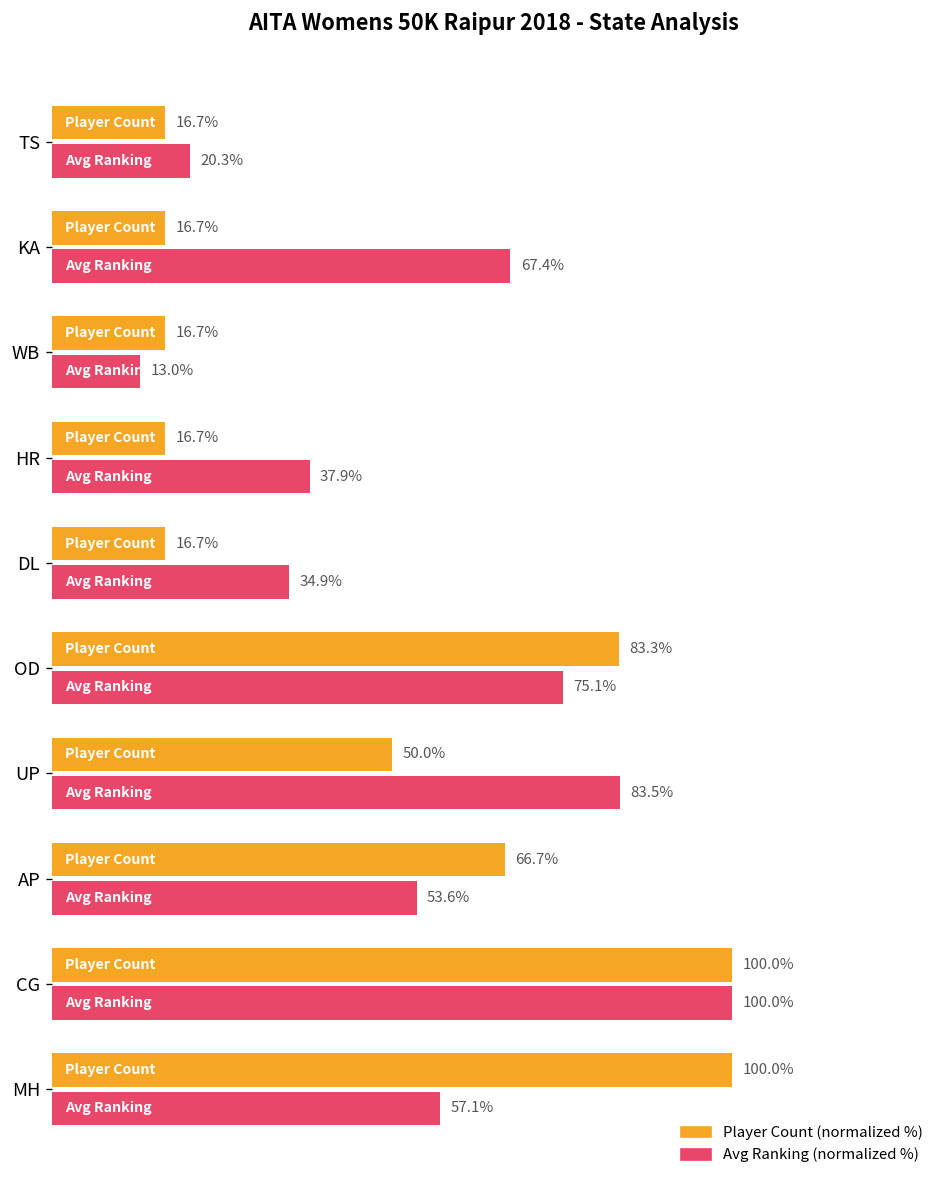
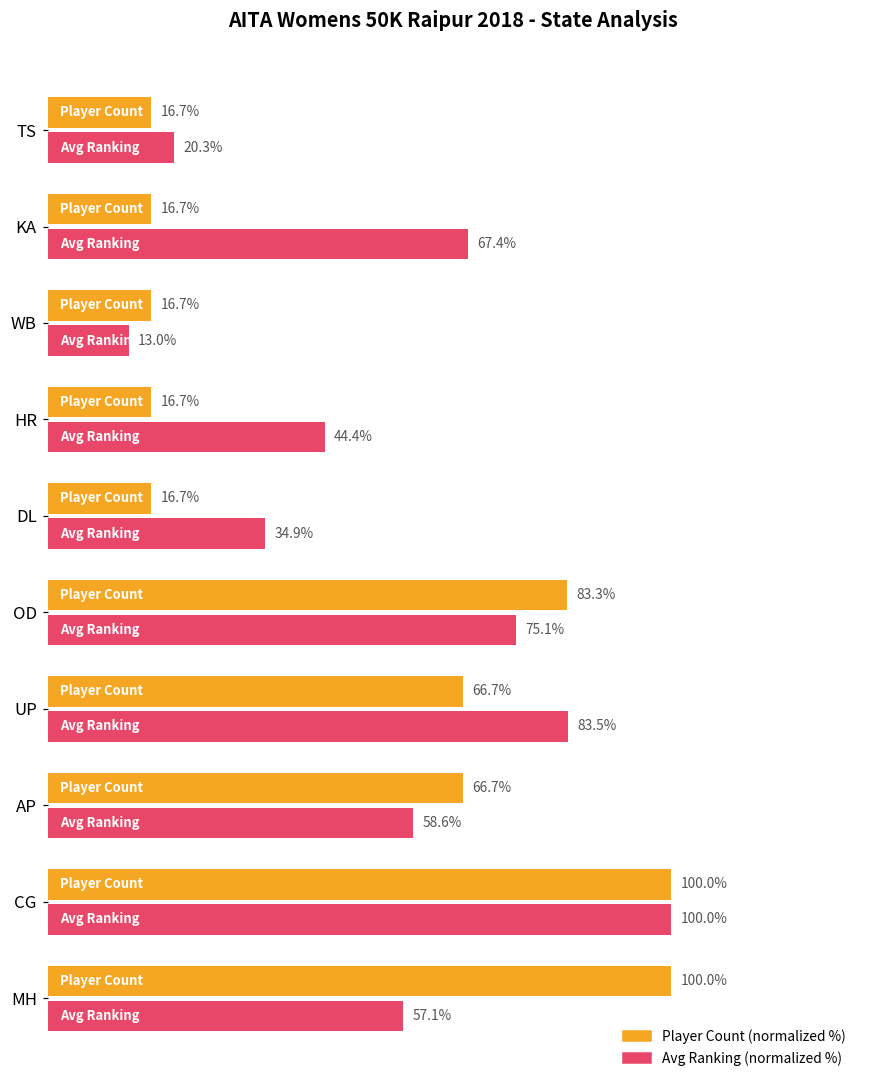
  {
    "Player Count (normalized %)": {
      "TS": "16.7%",
      "KA": "16.7%",
      "WB": "16.7%",
      "HR": "16.7%",
      "DL": "16.7%",
      "OD": "83.3%",
-     "UP": "50.0%",
+     "UP": "66.7%",
      "AP": "66.7%",
      "CG": "100.0%",
      "MH": "100.0%"
    },
    "Avg Ranking (normalized %)": {
      "TS": "20.3%",
      "KA": "67.4%",
      "WB": "13.0%",
-     "HR": "37.9%",
+     "HR": "44.4%",
      "DL": "34.9%",
      "OD": "75.1%",
      "UP": "83.5%",
-     "AP": "53.6%",
+     "AP": "58.6%",
      "CG": "100.0%",
      "MH": "57.1%"
    }
  }
